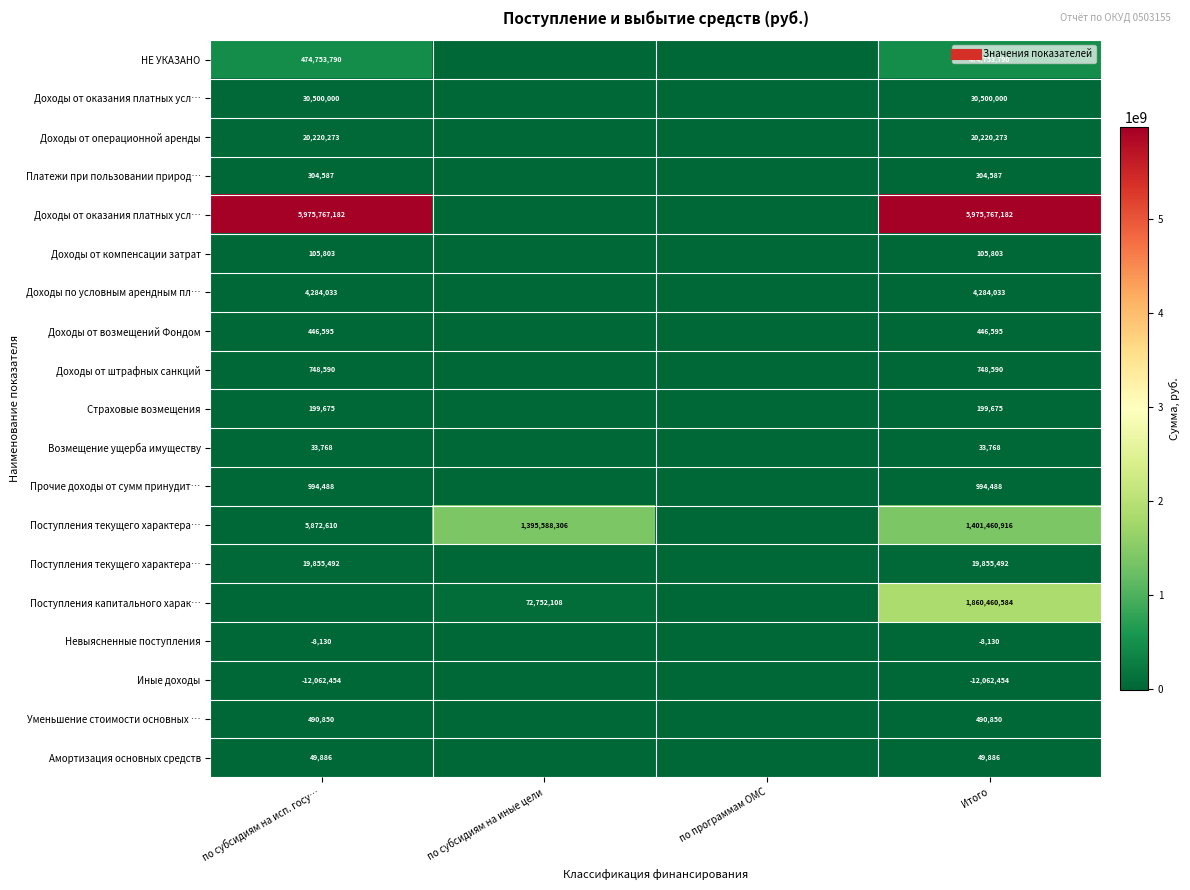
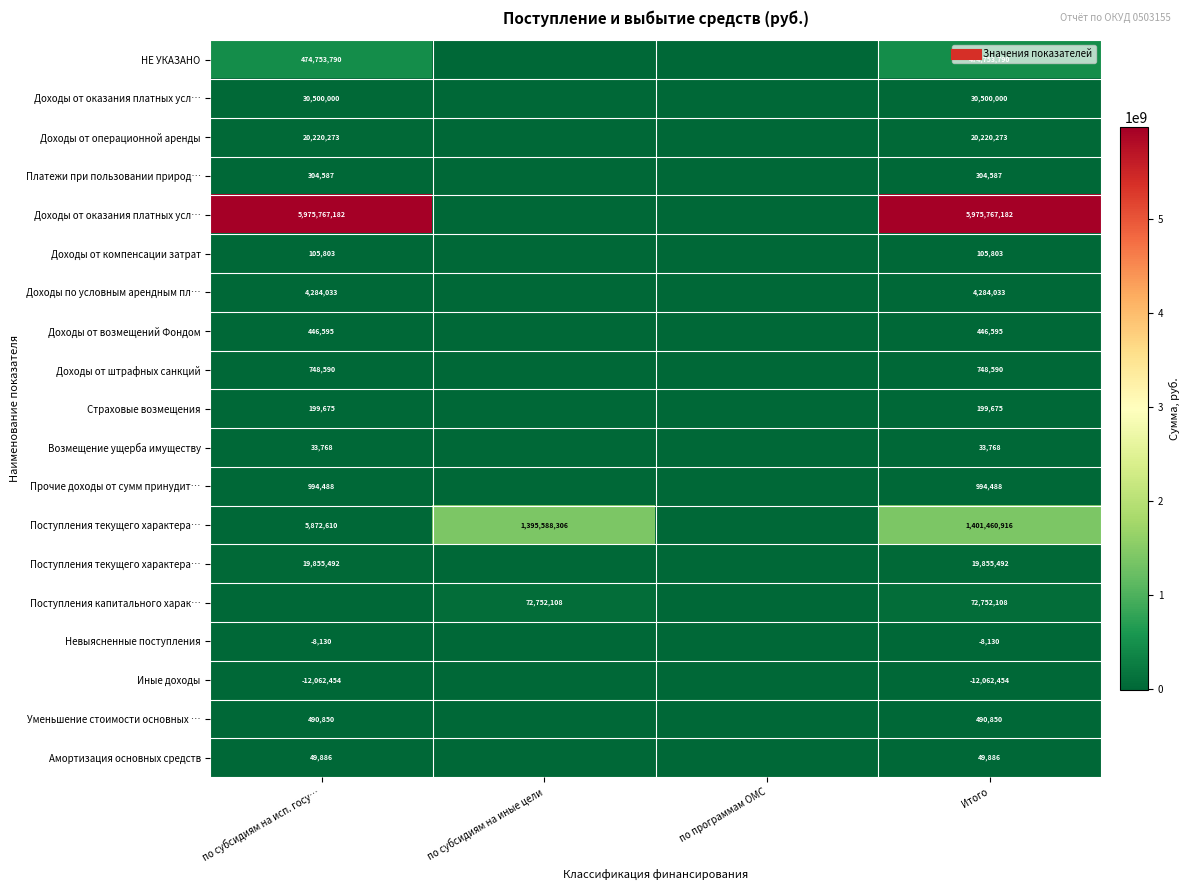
  {
    "НЕ УКАЗАНО": {
      "по субсидиям на исп. госу…": "474,753,790"
    },
    "Доходы от операционной аренды": {
      "по субсидиям на исп. госу…": "20,220,273",
      "Итого": "20,220,273"
    },
    "Платежи при пользовании природ…": {
      "по субсидиям на исп. госу…": "304,587",
      "Итого": "304,587"
    },
    "Доходы от компенсации затрат": {
      "по субсидиям на исп. госу…": "105,803",
      "Итого": "105,803"
    },
    "Доходы по условным арендным пл…": {
      "по субсидиям на исп. госу…": "4,284,033",
      "Итого": "4,284,033"
    },
    "Доходы от возмещений Фондом": {
      "по субсидиям на исп. госу…": "446,595",
      "Итого": "446,595"
    },
    "Доходы от штрафных санкций": {
      "по субсидиям на исп. госу…": "748,590",
      "Итого": "748,590"
    },
    "Страховые возмещения": {
      "по субсидиям на исп. госу…": "199,675",
      "Итого": "199,675"
    },
    "Возмещение ущерба имуществу": {
      "по субсидиям на исп. госу…": "33,768",
      "Итого": "33,768"
    },
    "Прочие доходы от сумм принудит…": {
      "по субсидиям на исп. госу…": "994,488",
      "Итого": "994,488"
    },
    "Поступления капитального харак…": {
      "по субсидиям на иные цели": "72,752,108",
-     "Итого": "1,860,460,584"
+     "Итого": "72,752,108"
    },
    "Невыясненные поступления": {
      "по субсидиям на исп. госу…": "-8,130",
      "Итого": "-8,130"
    },
    "Иные доходы": {
      "по субсидиям на исп. госу…": "-12,062,454",
      "Итого": "-12,062,454"
    },
    "Уменьшение стоимости основных …": {
      "по субсидиям на исп. госу…": "490,850",
      "Итого": "490,850"
    },
    "Амортизация основных средств": {
      "по субсидиям на исп. госу…": "49,886",
      "Итого": "49,886"
    }
  }
